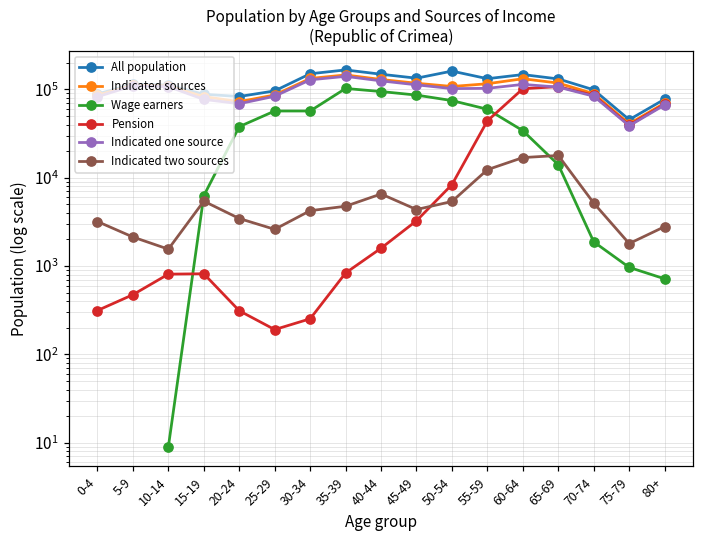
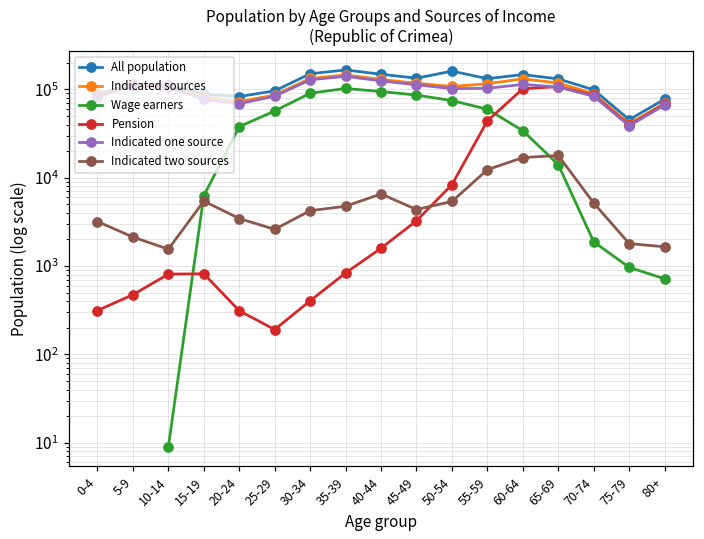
  {
    "All population": {
      "20-24": 80000,
      "25-29": 100000,
      "30-34": 150000,
      "35-39": 170000,
      "40-44": 150000,
      "45-49": 130000,
      "50-54": 160000,
      "55-59": 130000,
      "60-64": 150000,
      "65-69": 130000,
      "70-74": 100000,
      "75-79": 50000,
      "80+": 80000
    },
    "Indicated sources": {
      "55-59": 120000,
      "60-64": 130000,
      "65-69": 120000
    },
    "Wage earners": {
      "10-14": 9,
      "15-19": 6000,
      "20-24": 40000,
      "25-29": 60000,
-     "30-34": 60000,
+     "30-34": 90000,
      "35-39": 100000,
      "40-44": 90000,
      "45-49": 90000,
      "50-54": 70000,
      "55-59": 60000,
      "60-64": 34000,
      "65-69": 14000,
      "70-74": 1900,
      "75-79": 1000,
      "80+": 700
    },
    "Pension": {
      "0-4": 310,
      "5-9": 500,
      "10-14": 800,
      "15-19": 800,
      "20-24": 310,
      "25-29": 190,
-     "30-34": 250,
+     "30-34": 400,
      "35-39": 800,
      "40-44": 1600,
      "45-49": 3300,
      "50-54": 8000,
      "55-59": 40000,
      "60-64": 100000
    },
    "Indicated one source": {
      "55-59": 100000,
      "60-64": 110000
    },
    "Indicated two sources": {
      "0-4": 3200,
      "5-9": 2100,
      "10-14": 1600,
      "15-19": 5000,
      "20-24": 3500,
      "25-29": 2600,
      "30-34": 4000,
      "35-39": 5000,
      "40-44": 7000,
      "45-49": 4000,
      "50-54": 5000,
      "55-59": 12000,
      "60-64": 17000,
      "65-69": 18000,
      "70-74": 5000,
      "75-79": 1800,
-     "80+": 2800
+     "80+": 1700
    }
  }
